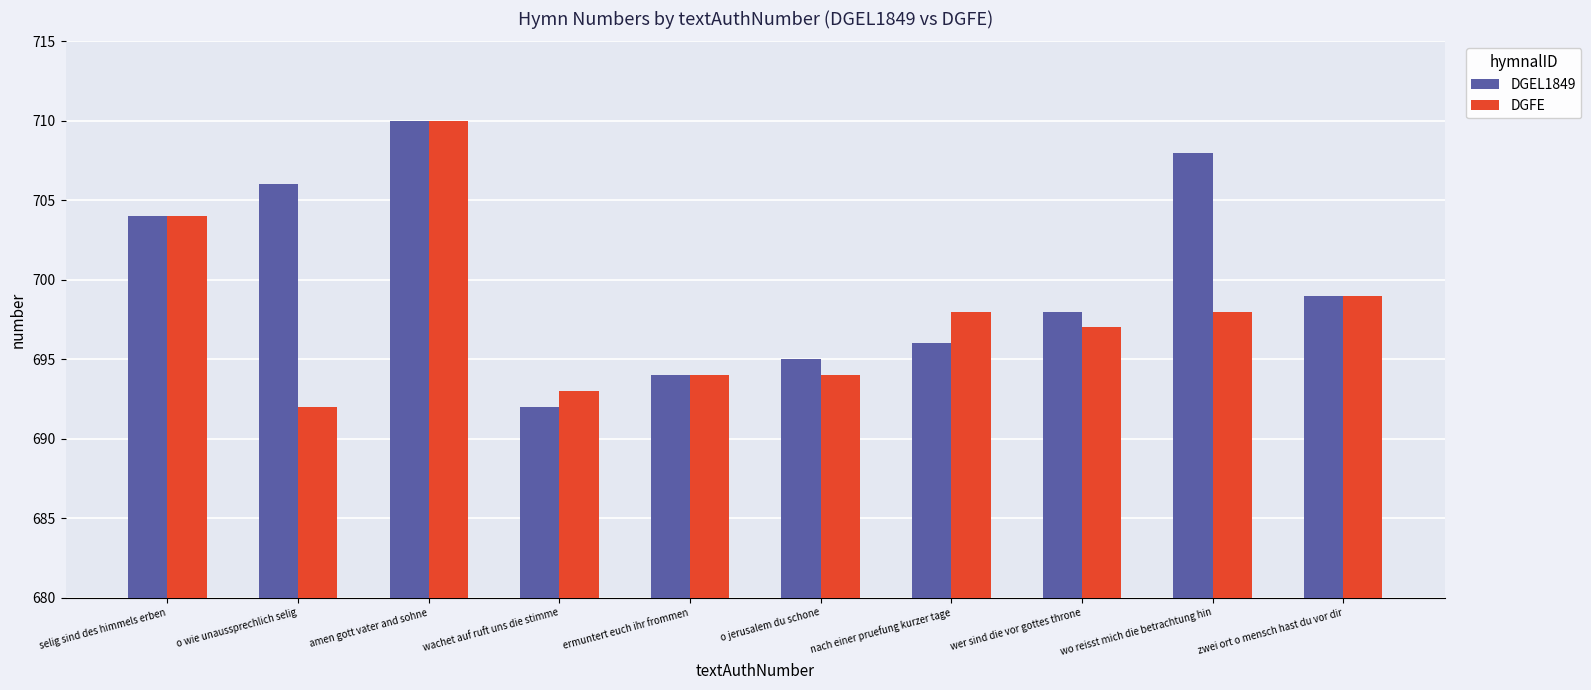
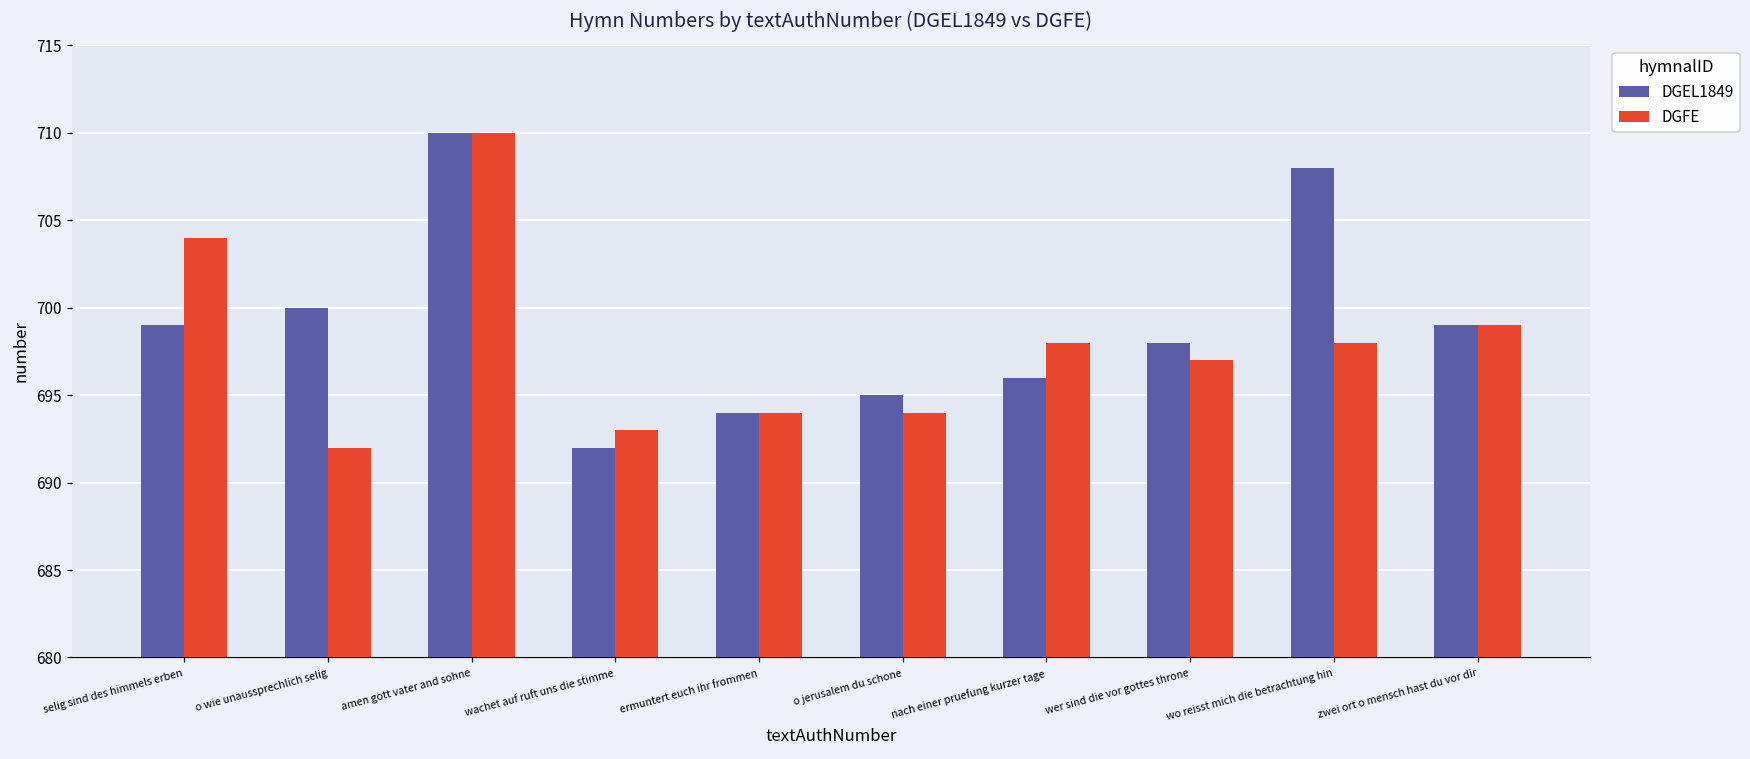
  {
    "DGEL1849": {
-     "selig sind des himmels erben": 704,
-     "o wie unaussprechlich selig": 706,
+     "selig sind des himmels erben": 699,
+     "o wie unaussprechlich selig": 700,
      "amen gott vater and sohne": 710,
      "wachet auf ruft uns die stimme": 692,
      "ermuntert euch ihr frommen": 694,
      "o jerusalem du schone": 695,
      "nach einer pruefung kurzer tage": 696,
      "wer sind die vor gottes throne": 698,
      "wo reisst mich die betrachtung hin": 708,
      "zwei ort o mensch hast du vor dir": 699
    },
    "DGFE": {
      "selig sind des himmels erben": 704,
      "o wie unaussprechlich selig": 692,
      "amen gott vater and sohne": 710,
      "wachet auf ruft uns die stimme": 693,
      "ermuntert euch ihr frommen": 694,
      "o jerusalem du schone": 694,
      "nach einer pruefung kurzer tage": 698,
      "wer sind die vor gottes throne": 697,
      "wo reisst mich die betrachtung hin": 698,
      "zwei ort o mensch hast du vor dir": 699
    }
  }
